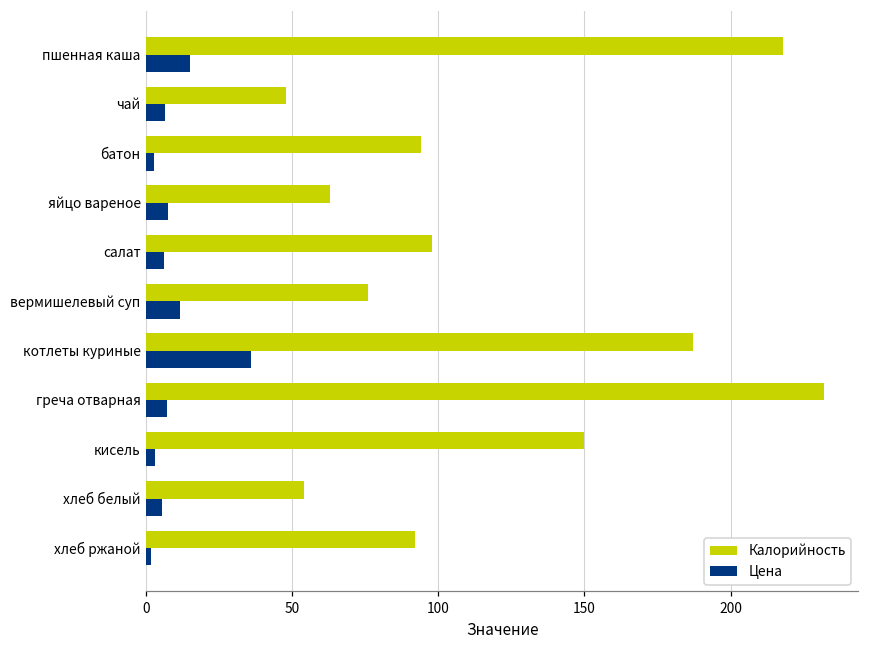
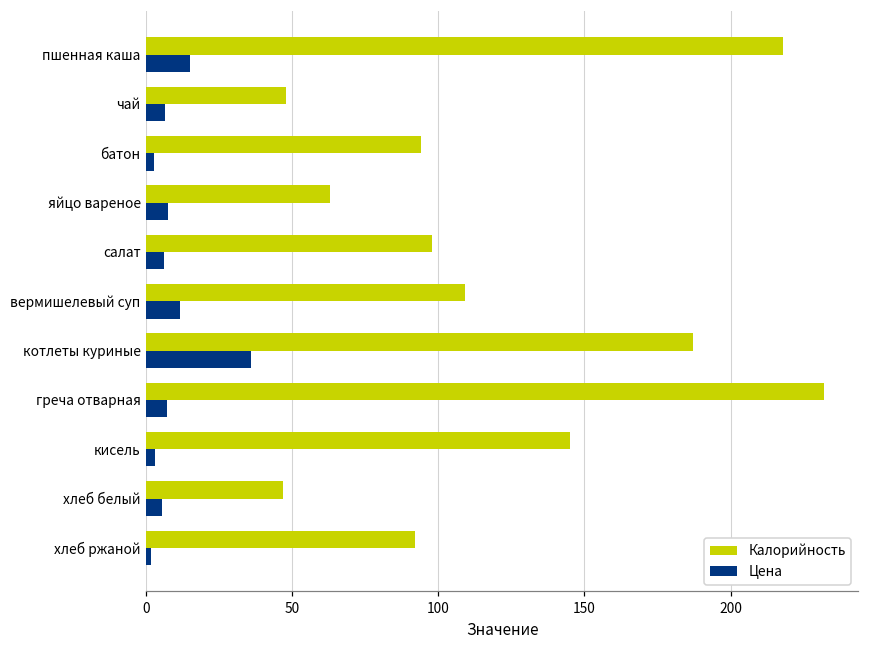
  {
    "Калорийность": {
      "пшенная каша": 218,
      "чай": 48,
      "батон": 94,
      "яйцо вареное": 63,
      "салат": 98,
-     "вермишелевый суп": 76,
+     "вермишелевый суп": 109,
      "котлеты куриные": 187,
      "греча отварная": 232,
-     "кисель": 150,
-     "хлеб белый": 54,
+     "кисель": 145,
+     "хлеб белый": 47,
      "хлеб ржаной": 92
    },
    "Цена": {
      "пшенная каша": 15,
      "чай": 6,
      "батон": 3,
      "яйцо вареное": 8,
      "салат": 6,
      "вермишелевый суп": 12,
      "котлеты куриные": 36,
      "греча отварная": 7,
      "кисель": 3,
      "хлеб белый": 5,
      "хлеб ржаной": 2
    }
  }
